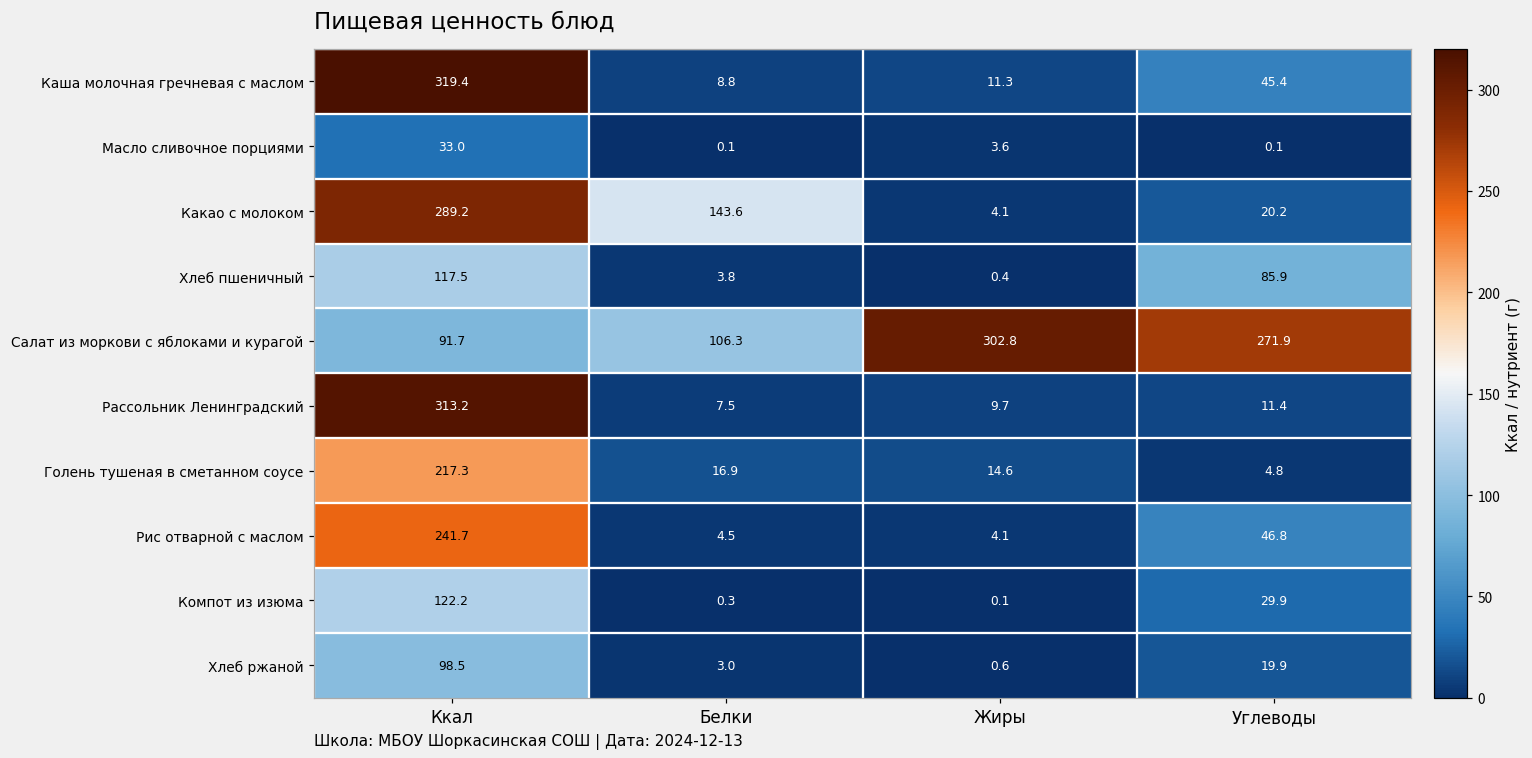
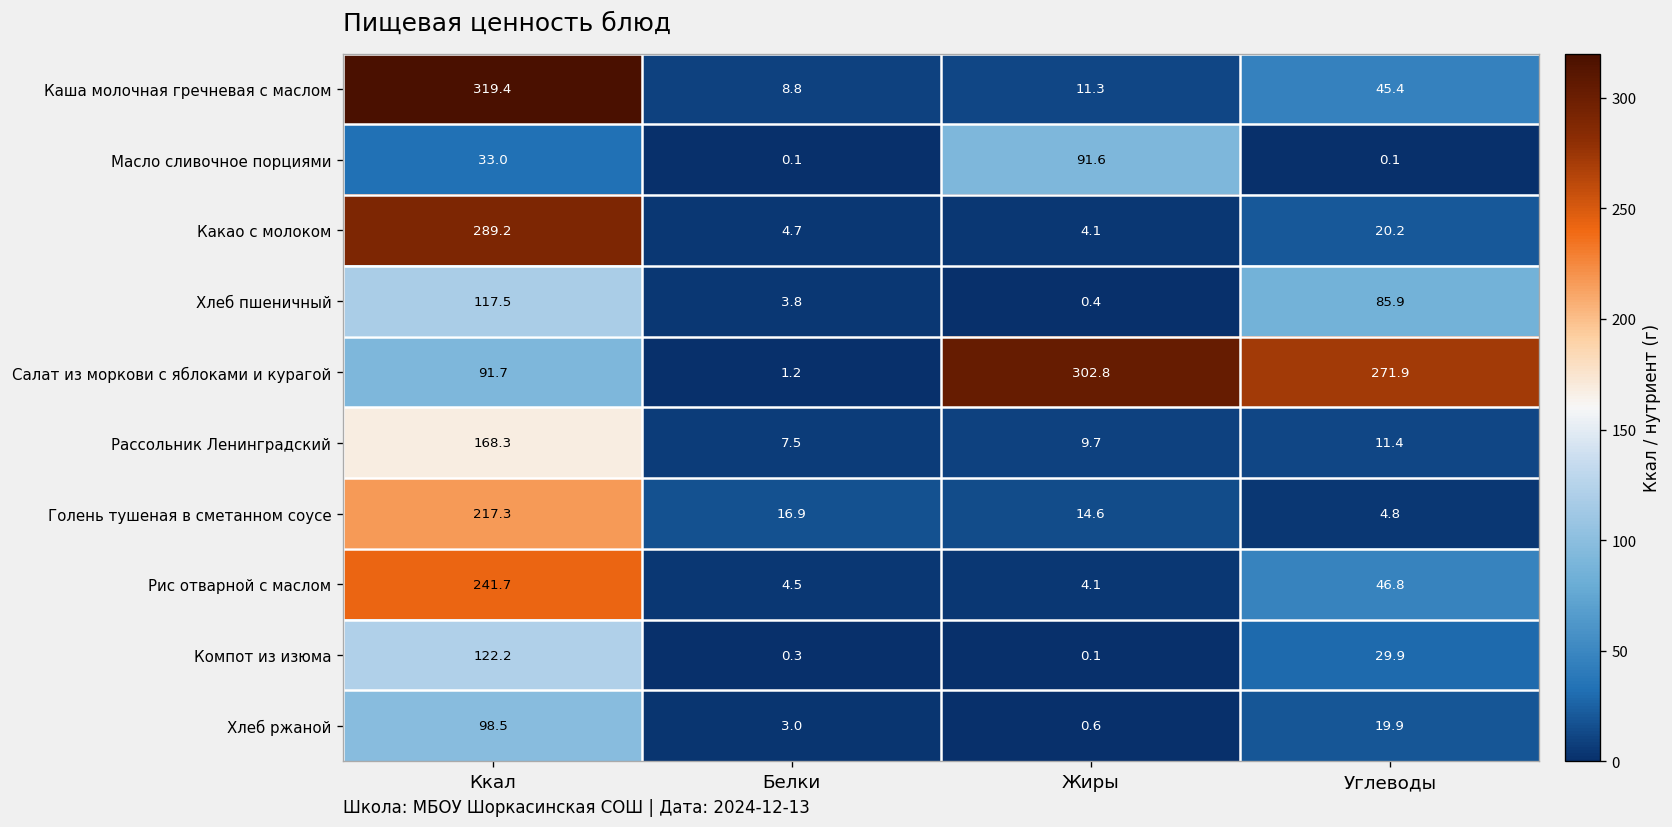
  {
    "Каша молочная гречневая с маслом": {
      "Ккал": 319.4,
      "Белки": 8.8,
      "Жиры": 11.3,
      "Углеводы": 45.4
    },
    "Масло сливочное порциями": {
      "Ккал": 33.0,
      "Белки": 0.1,
-     "Жиры": 3.6,
+     "Жиры": 91.6,
      "Углеводы": 0.1
    },
    "Какао с молоком": {
      "Ккал": 289.2,
-     "Белки": 143.6,
+     "Белки": 4.7,
      "Жиры": 4.1,
      "Углеводы": 20.2
    },
    "Хлеб пшеничный": {
      "Ккал": 117.5,
      "Белки": 3.8,
      "Жиры": 0.4,
      "Углеводы": 85.9
    },
    "Салат из моркови с яблоками и курагой": {
      "Ккал": 91.7,
-     "Белки": 106.3,
+     "Белки": 1.2,
      "Жиры": 302.8,
      "Углеводы": 271.9
    },
    "Рассольник Ленинградский": {
-     "Ккал": 313.2,
+     "Ккал": 168.3,
      "Белки": 7.5,
      "Жиры": 9.7,
      "Углеводы": 11.4
    },
    "Голень тушеная в сметанном соусе": {
      "Ккал": 217.3,
      "Белки": 16.9,
      "Жиры": 14.6,
      "Углеводы": 4.8
    },
    "Рис отварной с маслом": {
      "Ккал": 241.7,
      "Белки": 4.5,
      "Жиры": 4.1,
      "Углеводы": 46.8
    },
    "Компот из изюма": {
      "Ккал": 122.2,
      "Белки": 0.3,
      "Жиры": 0.1,
      "Углеводы": 29.9
    },
    "Хлеб ржаной": {
      "Ккал": 98.5,
      "Белки": 3.0,
      "Жиры": 0.6,
      "Углеводы": 19.9
    }
  }
